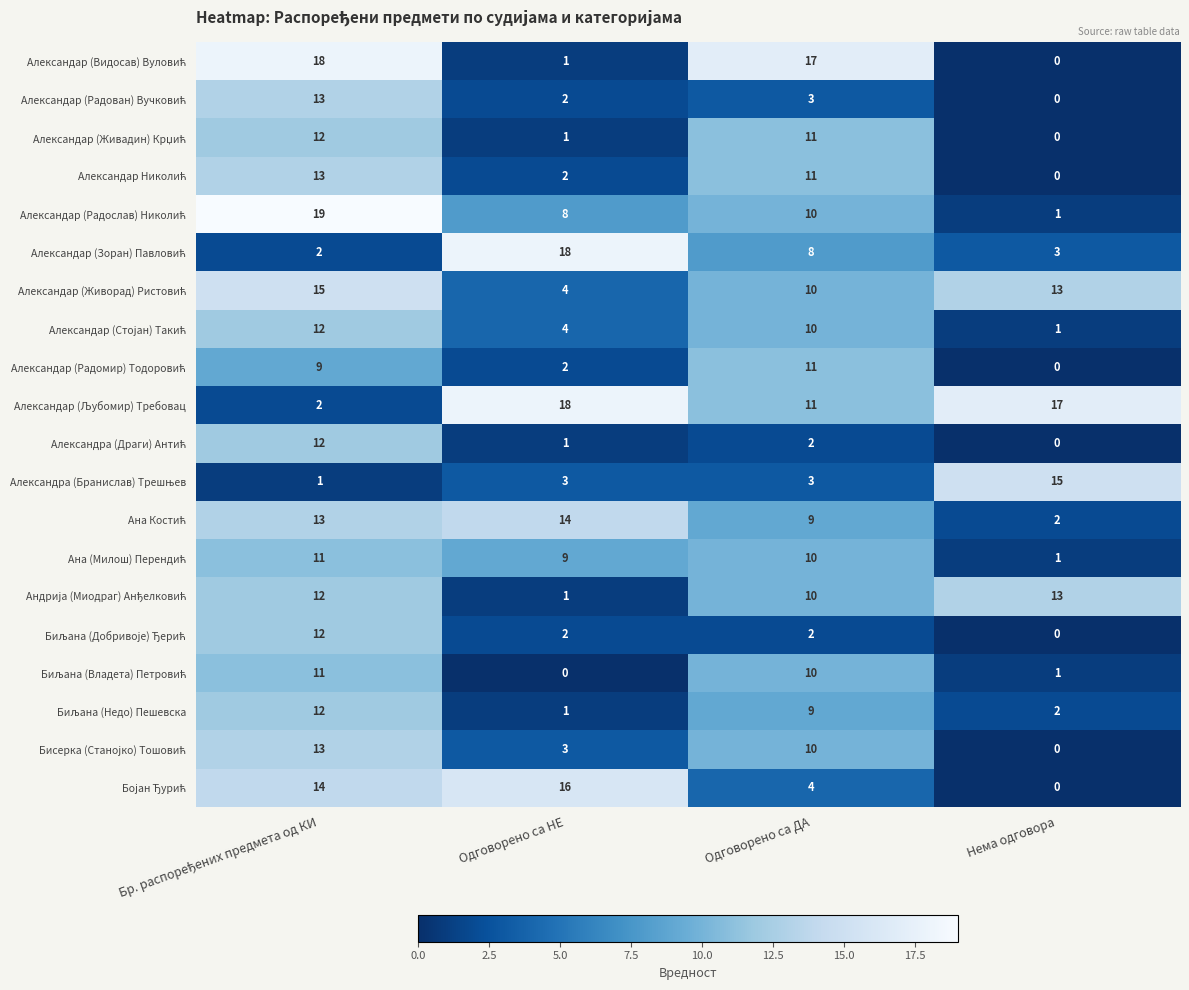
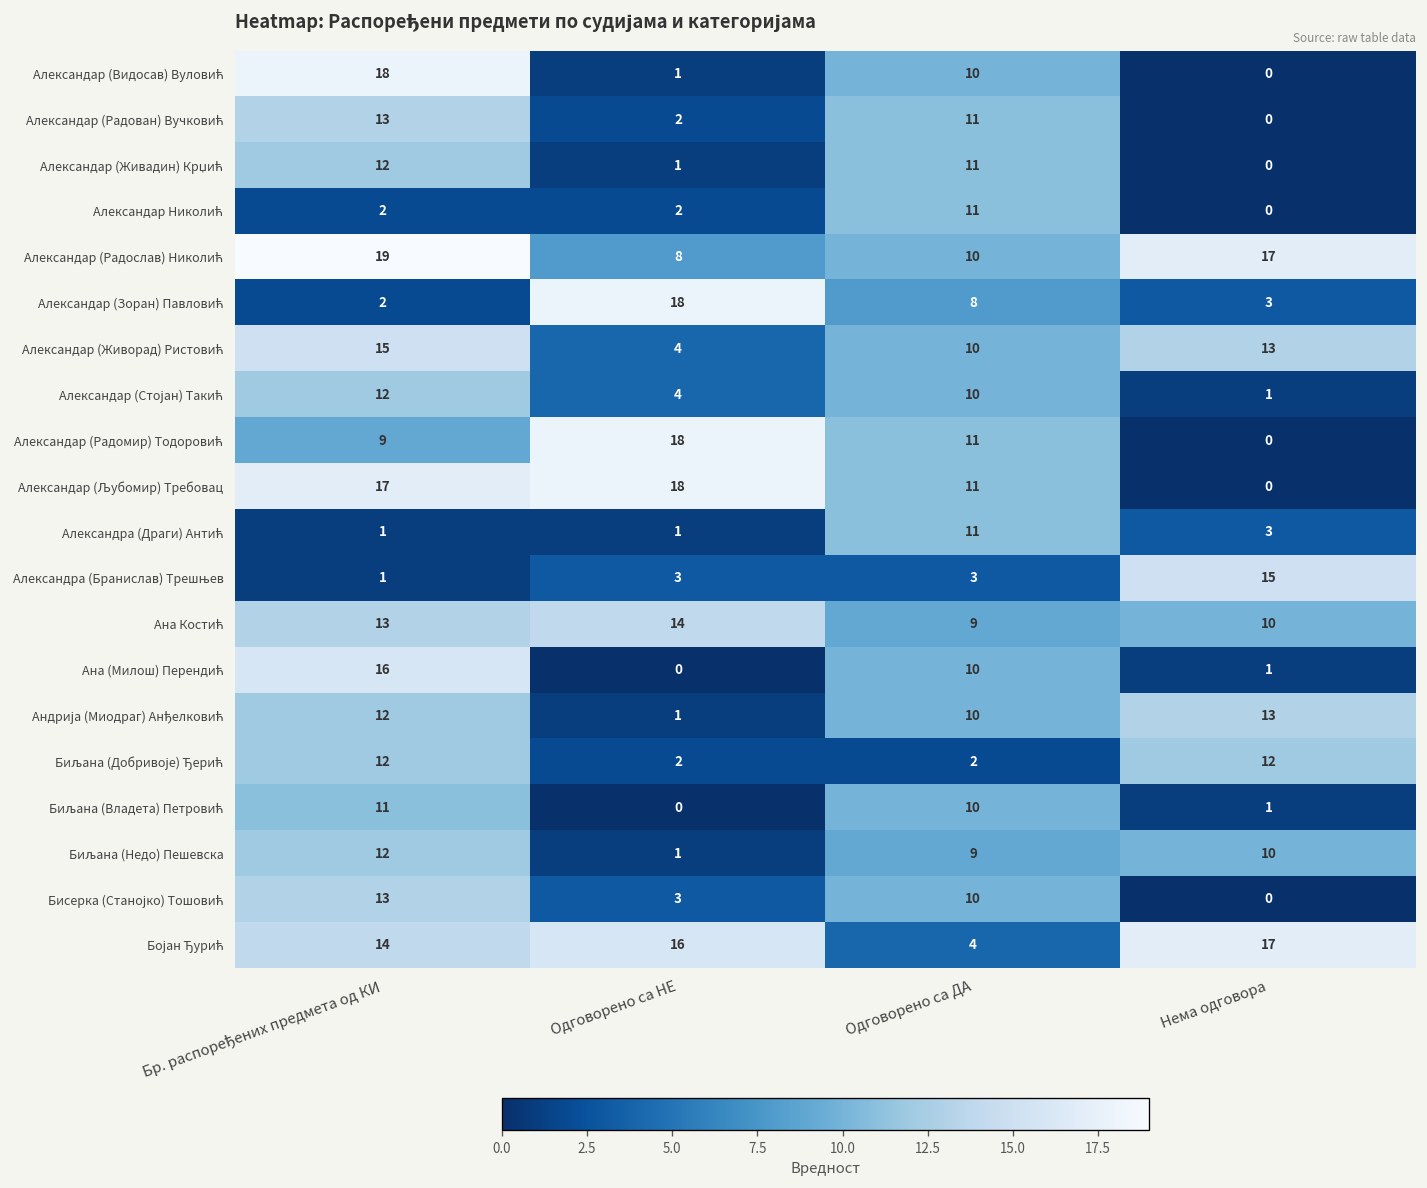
  {
    "Александар (Видосав) Вуловић": {
      "Бр. распоређених предмета од КИ": 18,
      "Одговорено са НЕ": 1,
-     "Одговорено са ДА": 17,
+     "Одговорено са ДА": 10,
      "Нема одговора": 0
    },
    "Александар (Радован) Вучковић": {
      "Бр. распоређених предмета од КИ": 13,
      "Одговорено са НЕ": 2,
-     "Одговорено са ДА": 3,
+     "Одговорено са ДА": 11,
      "Нема одговора": 0
    },
    "Александар (Живадин) Крџић": {
      "Бр. распоређених предмета од КИ": 12,
      "Одговорено са НЕ": 1,
      "Одговорено са ДА": 11,
      "Нема одговора": 0
    },
    "Александар Николић": {
-     "Бр. распоређених предмета од КИ": 13,
+     "Бр. распоређених предмета од КИ": 2,
      "Одговорено са НЕ": 2,
      "Одговорено са ДА": 11,
      "Нема одговора": 0
    },
    "Александар (Радослав) Николић": {
      "Бр. распоређених предмета од КИ": 19,
      "Одговорено са НЕ": 8,
      "Одговорено са ДА": 10,
-     "Нема одговора": 1
+     "Нема одговора": 17
    },
    "Александар (Зоран) Павловић": {
      "Бр. распоређених предмета од КИ": 2,
      "Одговорено са НЕ": 18,
      "Одговорено са ДА": 8,
      "Нема одговора": 3
    },
    "Александар (Живорад) Ристовић": {
      "Бр. распоређених предмета од КИ": 15,
      "Одговорено са НЕ": 4,
      "Одговорено са ДА": 10,
      "Нема одговора": 13
    },
    "Александар (Стојан) Такић": {
      "Бр. распоређених предмета од КИ": 12,
      "Одговорено са НЕ": 4,
      "Одговорено са ДА": 10,
      "Нема одговора": 1
    },
    "Александар (Радомир) Тодоровић": {
      "Бр. распоређених предмета од КИ": 9,
-     "Одговорено са НЕ": 2,
+     "Одговорено са НЕ": 18,
      "Одговорено са ДА": 11,
      "Нема одговора": 0
    },
    "Александар (Љубомир) Требовац": {
-     "Бр. распоређених предмета од КИ": 2,
+     "Бр. распоређених предмета од КИ": 17,
      "Одговорено са НЕ": 18,
      "Одговорено са ДА": 11,
-     "Нема одговора": 17
+     "Нема одговора": 0
    },
    "Александра (Драги) Антић": {
-     "Бр. распоређених предмета од КИ": 12,
+     "Бр. распоређених предмета од КИ": 1,
      "Одговорено са НЕ": 1,
-     "Одговорено са ДА": 2,
-     "Нема одговора": 0
+     "Одговорено са ДА": 11,
+     "Нема одговора": 3
    },
    "Александра (Бранислав) Трешњев": {
      "Бр. распоређених предмета од КИ": 1,
      "Одговорено са НЕ": 3,
      "Одговорено са ДА": 3,
      "Нема одговора": 15
    },
    "Ана Костић": {
      "Бр. распоређених предмета од КИ": 13,
      "Одговорено са НЕ": 14,
      "Одговорено са ДА": 9,
-     "Нема одговора": 2
+     "Нема одговора": 10
    },
    "Ана (Милош) Перендић": {
-     "Бр. распоређених предмета од КИ": 11,
-     "Одговорено са НЕ": 9,
+     "Бр. распоређених предмета од КИ": 16,
+     "Одговорено са НЕ": 0,
      "Одговорено са ДА": 10,
      "Нема одговора": 1
    },
    "Андрија (Миодраг) Анђелковић": {
      "Бр. распоређених предмета од КИ": 12,
      "Одговорено са НЕ": 1,
      "Одговорено са ДА": 10,
      "Нема одговора": 13
    },
    "Биљана (Добривоје) Ђерић": {
      "Бр. распоређених предмета од КИ": 12,
      "Одговорено са НЕ": 2,
      "Одговорено са ДА": 2,
-     "Нема одговора": 0
+     "Нема одговора": 12
    },
    "Биљана (Владета) Петровић": {
      "Бр. распоређених предмета од КИ": 11,
      "Одговорено са НЕ": 0,
      "Одговорено са ДА": 10,
      "Нема одговора": 1
    },
    "Биљана (Недо) Пешевска": {
      "Бр. распоређених предмета од КИ": 12,
      "Одговорено са НЕ": 1,
      "Одговорено са ДА": 9,
-     "Нема одговора": 2
+     "Нема одговора": 10
    },
    "Бисерка (Станојко) Тошовић": {
      "Бр. распоређених предмета од КИ": 13,
      "Одговорено са НЕ": 3,
      "Одговорено са ДА": 10,
      "Нема одговора": 0
    },
    "Бојан Ђурић": {
      "Бр. распоређених предмета од КИ": 14,
      "Одговорено са НЕ": 16,
      "Одговорено са ДА": 4,
-     "Нема одговора": 0
+     "Нема одговора": 17
    }
  }
